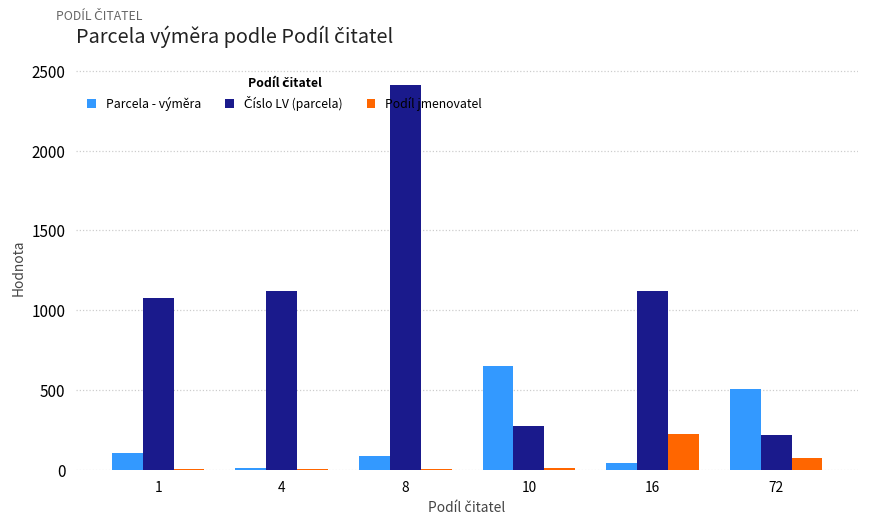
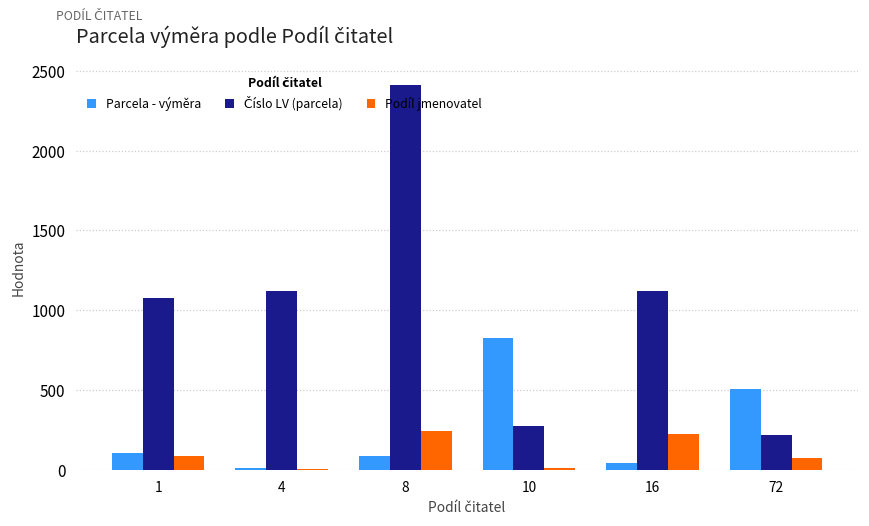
  {
    "Parcela - výměra": {
      "1": 100,
      "8": 90,
-     "10": 650,
+     "10": 830,
      "16": 40,
      "72": 510
    },
    "Číslo LV (parcela)": {
      "1": 1070,
      "4": 1120,
      "8": 2410,
      "10": 280,
      "16": 1120,
      "72": 220
    },
    "Podíl jmenovatel": {
-     "1": 0,
-     "8": 0,
+     "1": 80,
+     "8": 240,
      "16": 220,
      "72": 70
    }
  }
